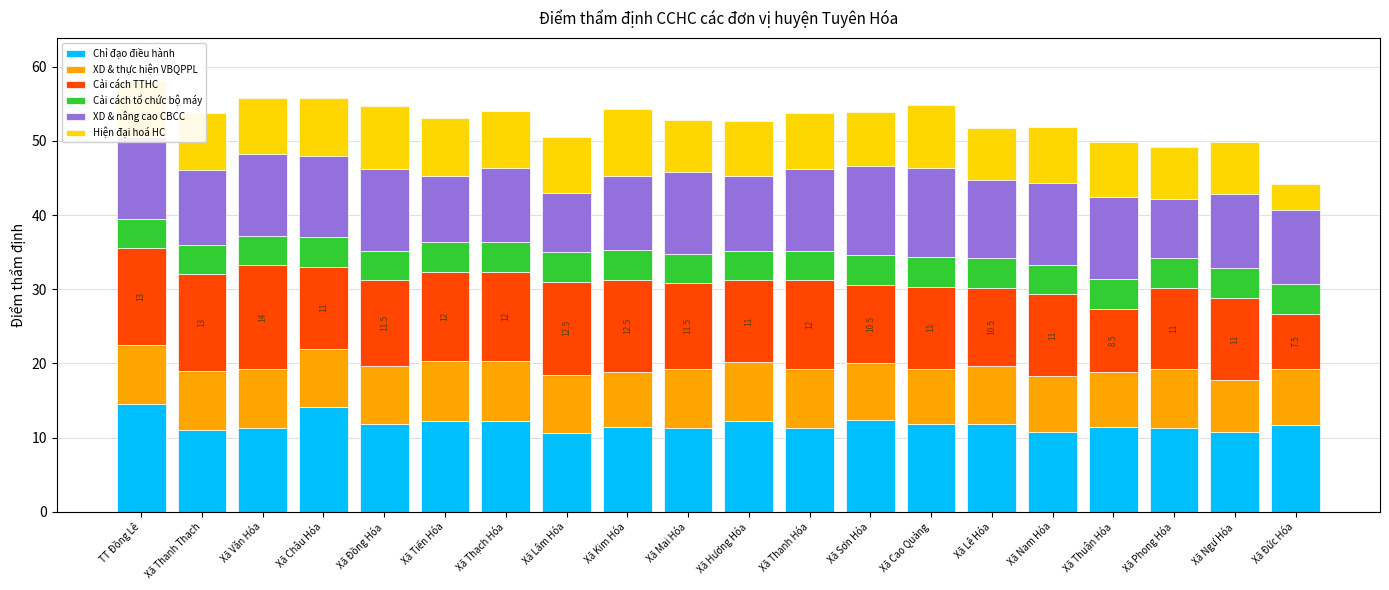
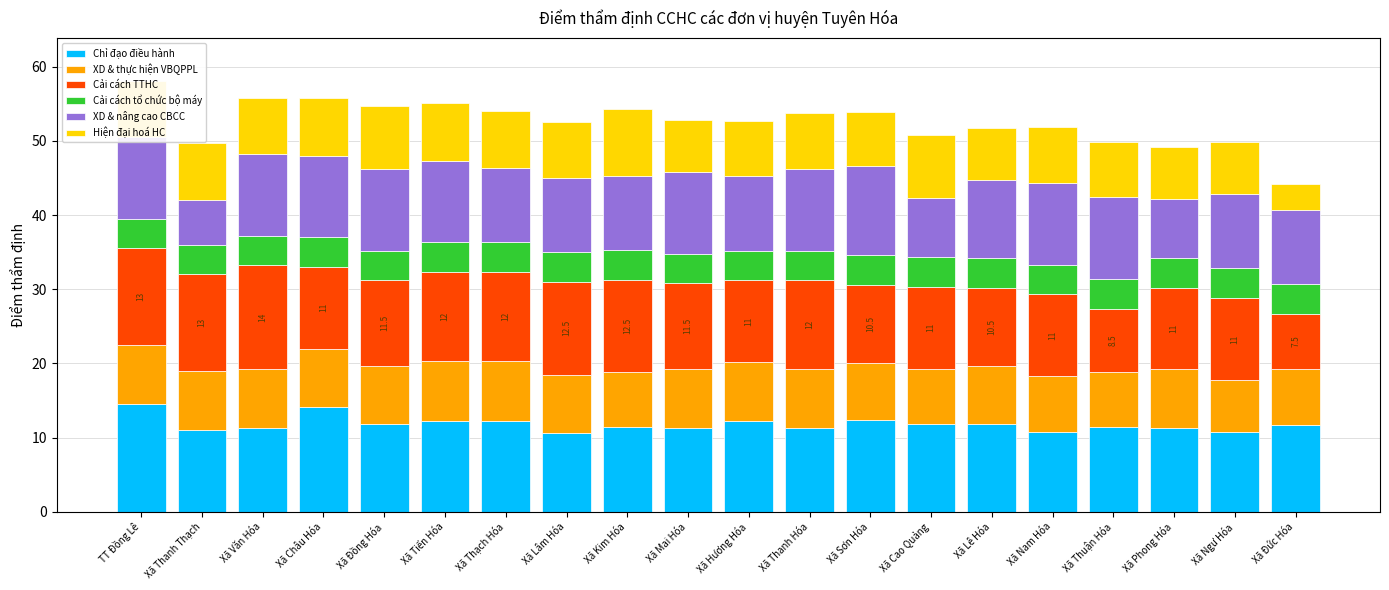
  {
    "Chỉ đạo điều hành": {
      "TT Đồng Lê": 15,
      "Xã Thanh Thạch": 11,
      "Xã Văn Hóa": 11,
      "Xã Châu Hóa": 14,
      "Xã Đồng Hóa": 12,
      "Xã Tiến Hóa": 12,
      "Xã Thạch Hóa": 12,
      "Xã Lâm Hóa": 11,
      "Xã Kim Hóa": 11,
      "Xã Mai Hóa": 11,
      "Xã Hương Hóa": 12,
      "Xã Thanh Hóa": 11,
      "Xã Sơn Hóa": 12,
      "Xã Cao Quảng": 12,
      "Xã Lê Hóa": 12,
      "Xã Nam Hóa": 11,
      "Xã Thuận Hóa": 11,
      "Xã Phong Hóa": 11,
      "Xã Ngư Hóa": 11,
      "Xã Đức Hóa": 12
    },
    "Cải cách TTHC": {
      "TT Đồng Lê": 13,
      "Xã Thanh Thạch": 13,
      "Xã Văn Hóa": 14,
      "Xã Châu Hóa": 11,
      "Xã Đồng Hóa": 11.5,
      "Xã Tiến Hóa": 12,
      "Xã Thạch Hóa": 12,
      "Xã Lâm Hóa": 12.5,
      "Xã Kim Hóa": 12.5,
      "Xã Mai Hóa": 11.5,
      "Xã Hương Hóa": 11,
      "Xã Thanh Hóa": 12,
      "Xã Sơn Hóa": 10.5,
      "Xã Cao Quảng": 11,
      "Xã Lê Hóa": 10.5,
      "Xã Nam Hóa": 11,
      "Xã Thuận Hóa": 8.5,
      "Xã Phong Hóa": 11,
      "Xã Ngư Hóa": 11,
      "Xã Đức Hóa": 7.5
    },
    "Cải cách tổ chức bộ máy": {
      "TT Đồng Lê": 4,
      "Xã Thanh Thạch": 4,
      "Xã Văn Hóa": 4,
      "Xã Châu Hóa": 4,
      "Xã Đồng Hóa": 4,
      "Xã Tiến Hóa": 4,
      "Xã Thạch Hóa": 4,
      "Xã Lâm Hóa": 4,
      "Xã Kim Hóa": 4,
      "Xã Mai Hóa": 4,
      "Xã Hương Hóa": 4,
      "Xã Thanh Hóa": 4,
      "Xã Sơn Hóa": 4,
      "Xã Cao Quảng": 4,
      "Xã Lê Hóa": 4,
      "Xã Nam Hóa": 4,
      "Xã Thuận Hóa": 4,
      "Xã Phong Hóa": 4,
      "Xã Ngư Hóa": 4,
      "Xã Đức Hóa": 4
    },
    "XD & nâng cao CBCC": {
-     "Xã Thanh Thạch": 10,
+     "Xã Thanh Thạch": 6,
      "Xã Văn Hóa": 11,
      "Xã Châu Hóa": 11,
      "Xã Đồng Hóa": 11,
-     "Xã Tiến Hóa": 9,
+     "Xã Tiến Hóa": 11,
      "Xã Thạch Hóa": 10,
-     "Xã Lâm Hóa": 8,
+     "Xã Lâm Hóa": 10,
      "Xã Kim Hóa": 10,
      "Xã Mai Hóa": 11,
      "Xã Hương Hóa": 10,
      "Xã Thanh Hóa": 11,
      "Xã Sơn Hóa": 12,
-     "Xã Cao Quảng": 12,
+     "Xã Cao Quảng": 8,
      "Xã Lê Hóa": 11,
      "Xã Nam Hóa": 11,
      "Xã Thuận Hóa": 11,
      "Xã Phong Hóa": 8,
      "Xã Ngư Hóa": 10,
      "Xã Đức Hóa": 10
    }
  }
